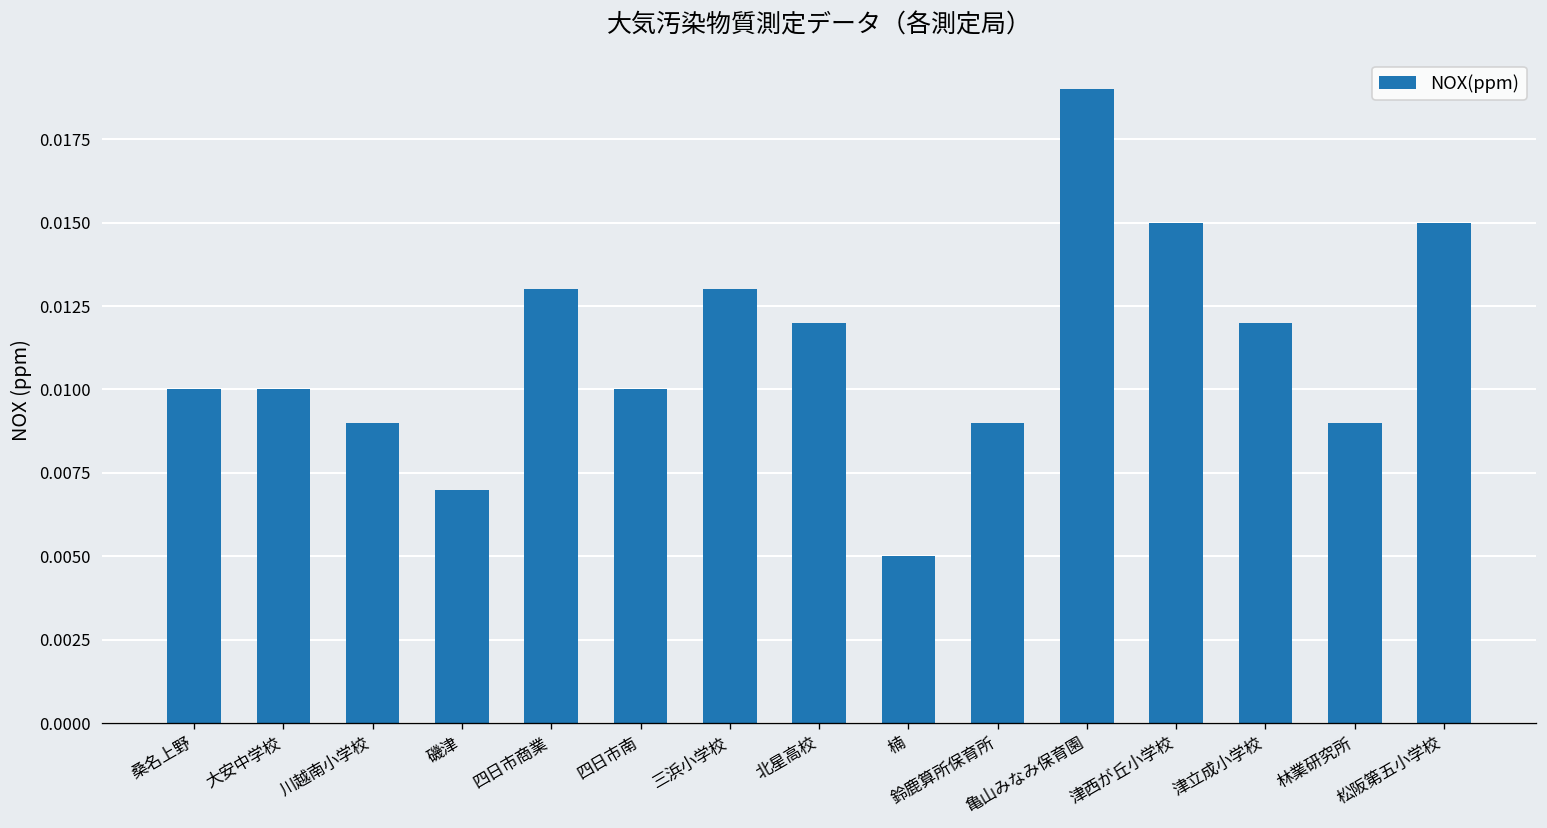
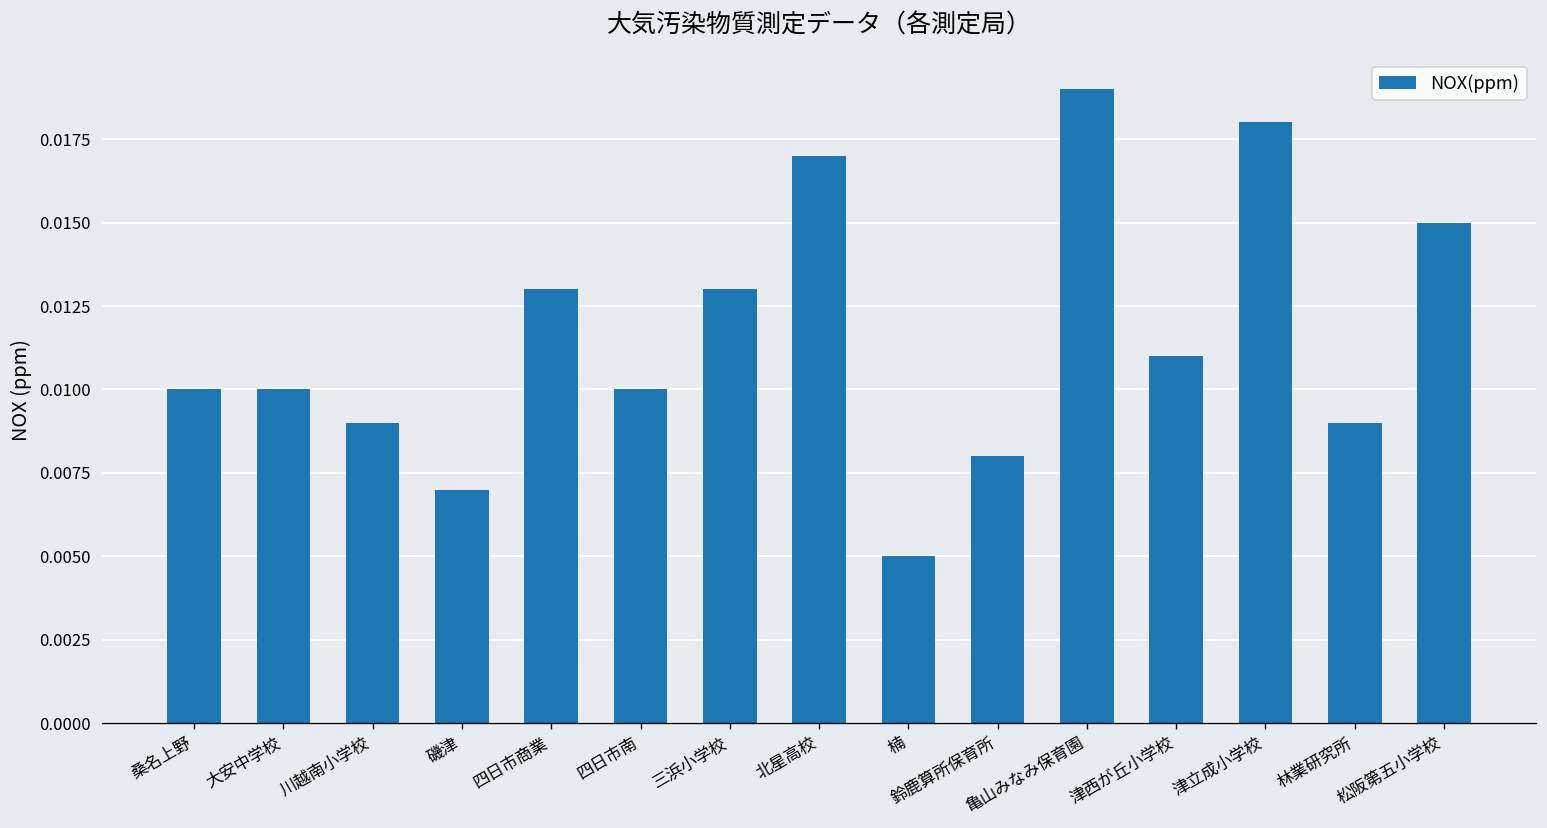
  {
    "桑名上野": 0.010,
    "大安中学校": 0.010,
    "川越南小学校": 0.009,
    "磯津": 0.007,
    "四日市商業": 0.013,
    "四日市南": 0.010,
    "三浜小学校": 0.013,
-   "北星高校": 0.012,
+   "北星高校": 0.017,
    "楠": 0.005,
-   "鈴鹿算所保育所": 0.009,
+   "鈴鹿算所保育所": 0.008,
    "亀山みなみ保育園": 0.019,
-   "津西が丘小学校": 0.015,
-   "津立成小学校": 0.012,
+   "津西が丘小学校": 0.011,
+   "津立成小学校": 0.018,
    "林業研究所": 0.009,
    "松阪第五小学校": 0.015
  }
